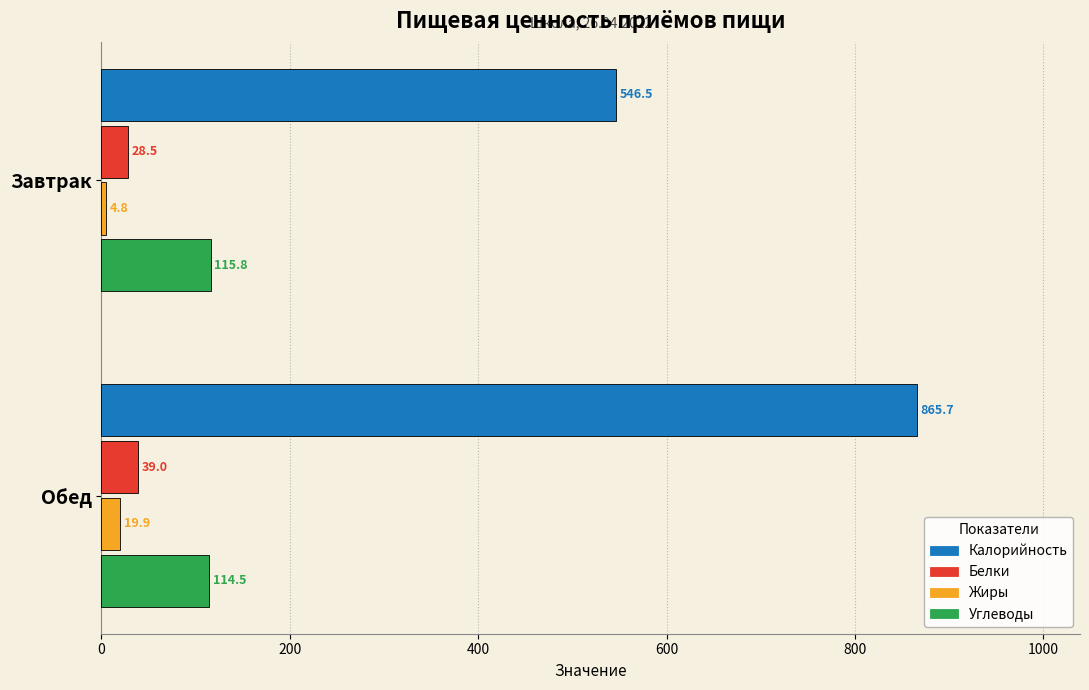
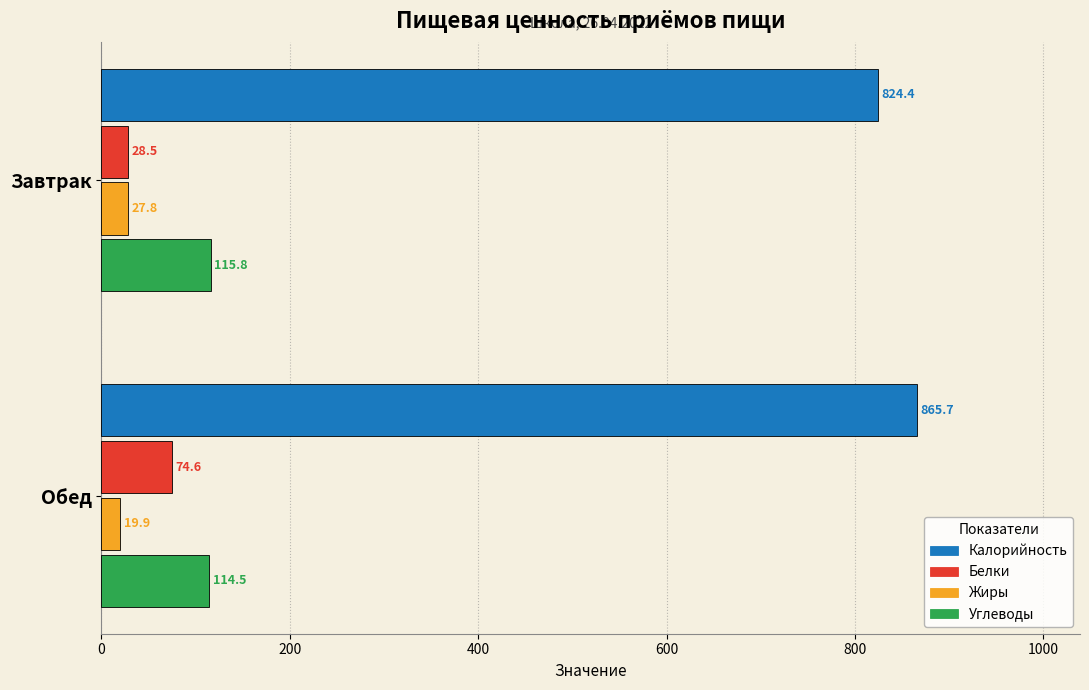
  {
    "Калорийность": {
-     "Завтрак": 546.5,
+     "Завтрак": 824.4,
      "Обед": 865.7
    },
    "Белки": {
      "Завтрак": 28.5,
-     "Обед": 39.0
+     "Обед": 74.6
    },
    "Жиры": {
-     "Завтрак": 4.8,
+     "Завтрак": 27.8,
      "Обед": 19.9
    },
    "Углеводы": {
      "Завтрак": 115.8,
      "Обед": 114.5
    }
  }
